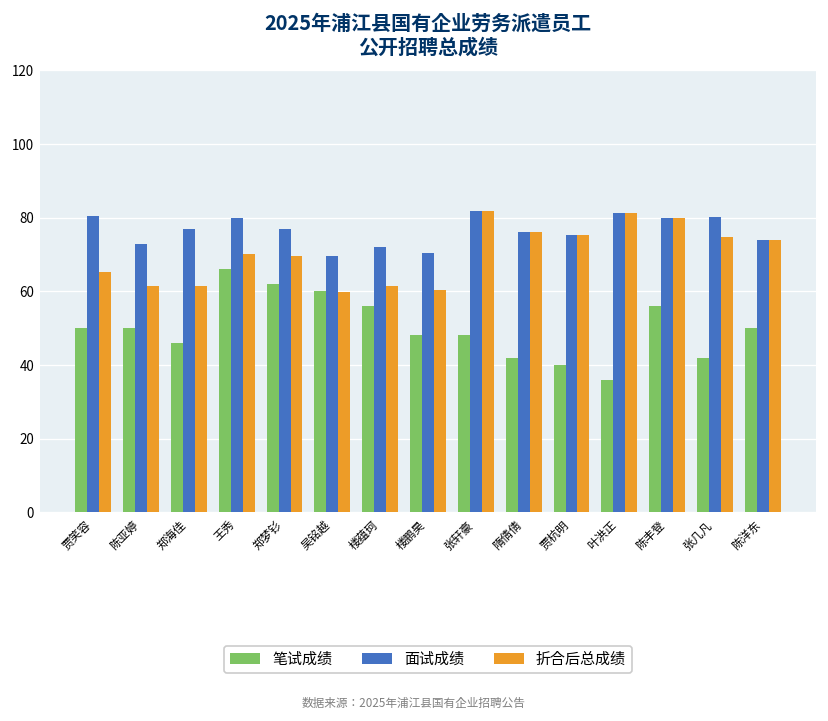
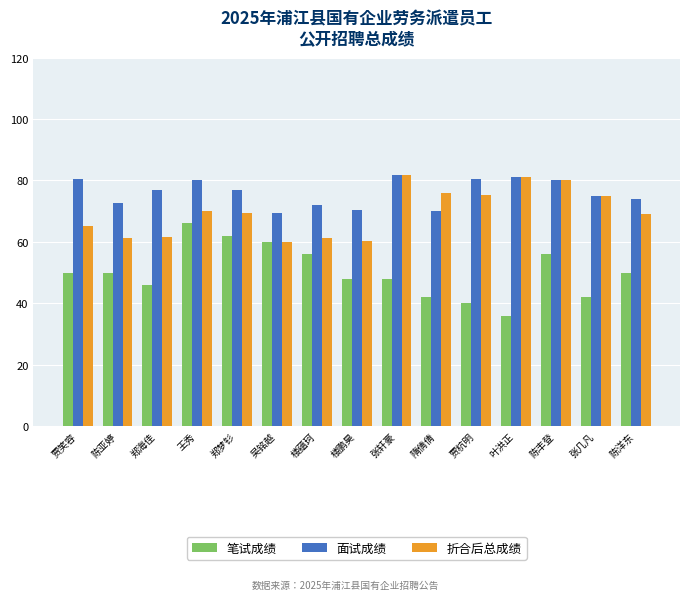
  {
    "笔试成绩": {
      "贾笑容": 50,
      "陈亚婷": 50,
      "郑海佳": 46,
      "王秀": 66,
      "郑梦钐": 62,
      "吴铭越": 60,
      "楼蕴珂": 56,
      "楼鹏昊": 48,
      "张轩豪": 48,
      "隋倩倩": 42,
      "贾杭明": 40,
      "叶洪正": 36,
      "陈丰登": 56,
      "张几凡": 42,
      "陈洋东": 50
    },
    "面试成绩": {
      "贾笑容": 80,
      "陈亚婷": 73,
      "郑海佳": 77,
      "王秀": 80,
      "郑梦钐": 77,
      "吴铭越": 70,
      "楼蕴珂": 72,
      "楼鹏昊": 70,
      "张轩豪": 82,
-     "隋倩倩": 76,
-     "贾杭明": 75,
+     "隋倩倩": 70,
+     "贾杭明": 81,
      "叶洪正": 81,
      "陈丰登": 80,
-     "张几凡": 80,
+     "张几凡": 75,
      "陈洋东": 74
    },
    "折合后总成绩": {
      "贾笑容": 65,
      "陈亚婷": 61,
      "郑海佳": 62,
      "王秀": 70,
      "郑梦钐": 70,
      "吴铭越": 60,
      "楼蕴珂": 61,
      "楼鹏昊": 60,
      "张轩豪": 82,
      "隋倩倩": 76,
      "贾杭明": 75,
      "叶洪正": 81,
      "陈丰登": 80,
      "张几凡": 75,
-     "陈洋东": 74
+     "陈洋东": 69
    }
  }
